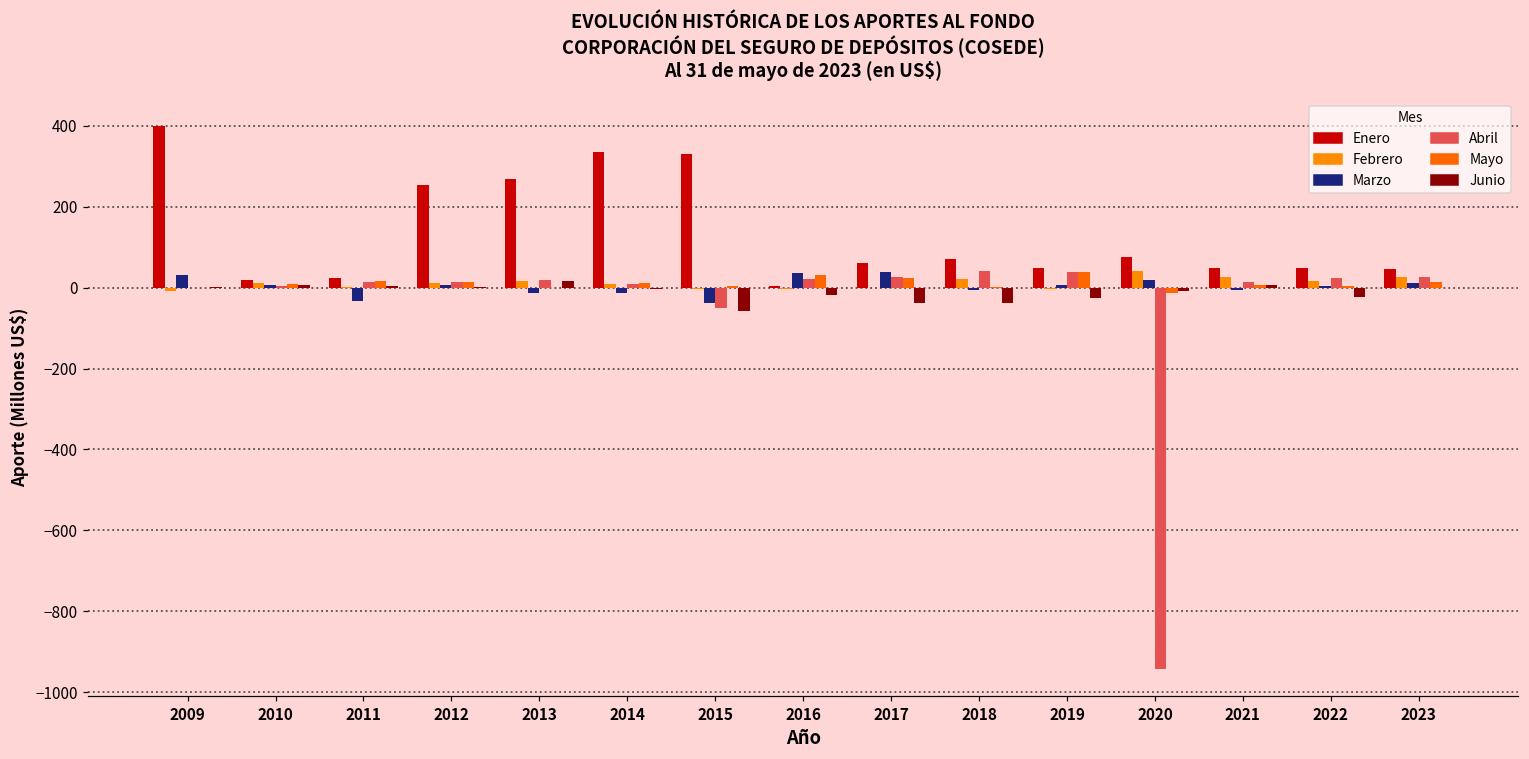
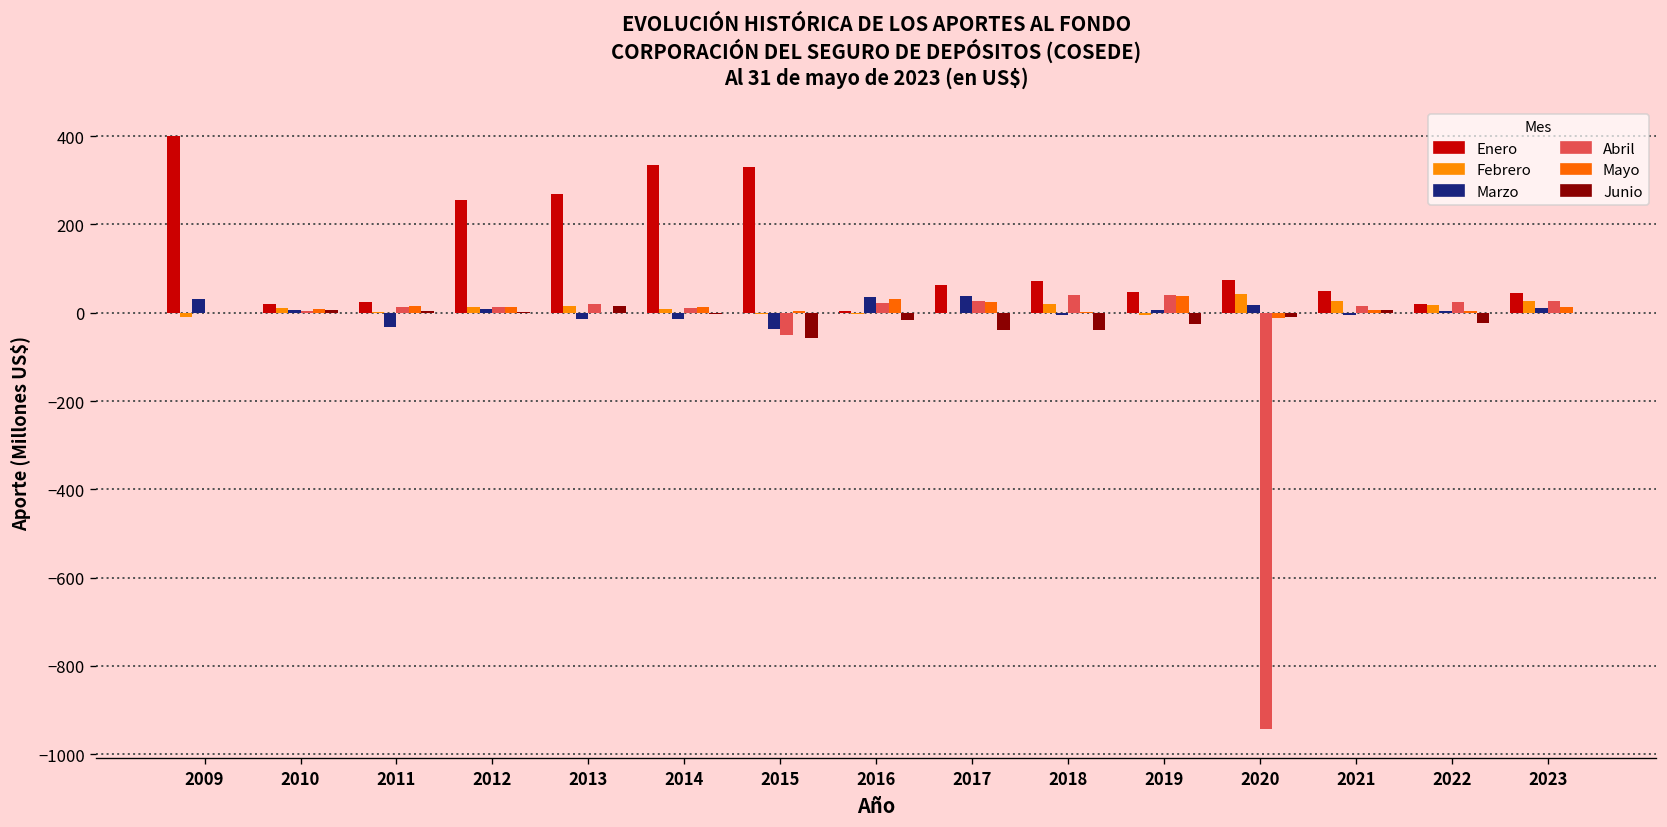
  {
    "Enero": {
      "2009": 400,
      "2010": 20,
      "2011": 20,
      "2012": 250,
      "2013": 270,
      "2014": 340,
      "2015": 330,
      "2017": 60,
      "2018": 70,
      "2019": 50,
      "2020": 80,
      "2021": 50,
-     "2022": 50,
+     "2022": 20,
      "2023": 50
    },
    "Marzo": {
      "2009": 30,
      "2011": -30,
      "2012": 10,
      "2013": -10,
      "2014": -10,
      "2015": -40,
      "2016": 40,
      "2017": 40,
      "2020": 20,
      "2023": 10
    },
    "Abril": {
      "2011": 10,
      "2012": 10,
      "2013": 20,
      "2014": 10,
      "2015": -50,
      "2016": 20,
      "2017": 30,
      "2018": 40,
      "2019": 40,
      "2020": -940,
      "2021": 10,
      "2022": 20,
      "2023": 30
    },
    "Junio": {
      "2013": 20,
      "2015": -60,
      "2016": -20,
      "2017": -40,
      "2018": -40,
      "2019": -30,
      "2020": -10,
      "2021": 10,
      "2022": -20,
      "2023": 0
    }
  }
